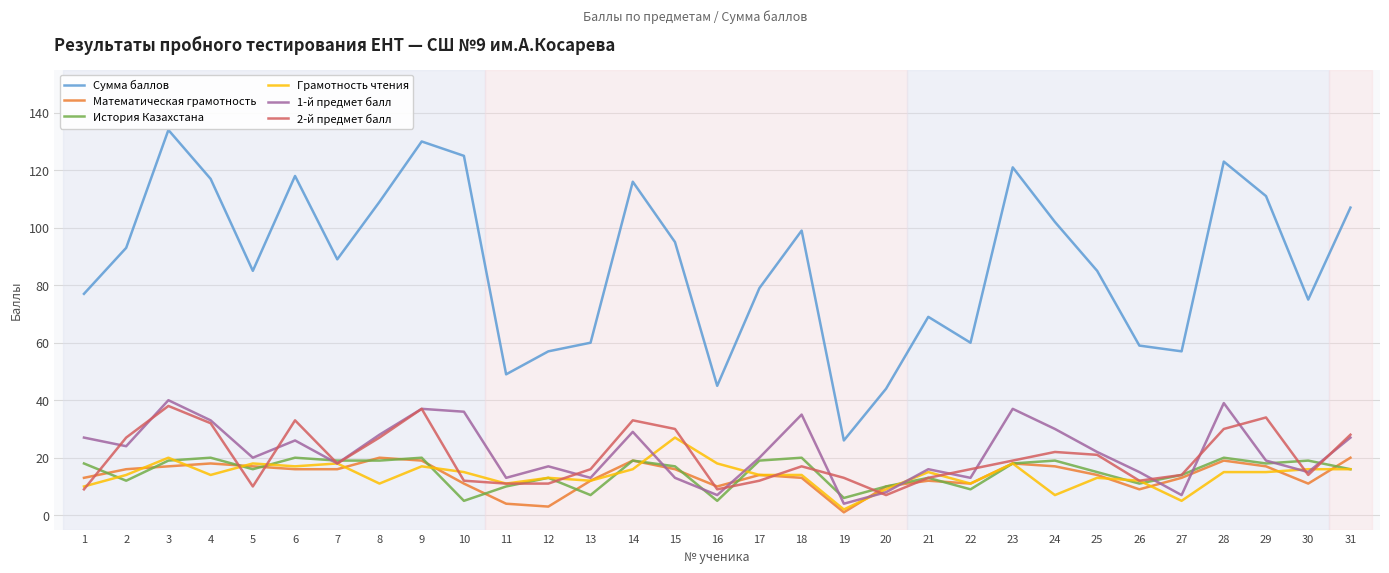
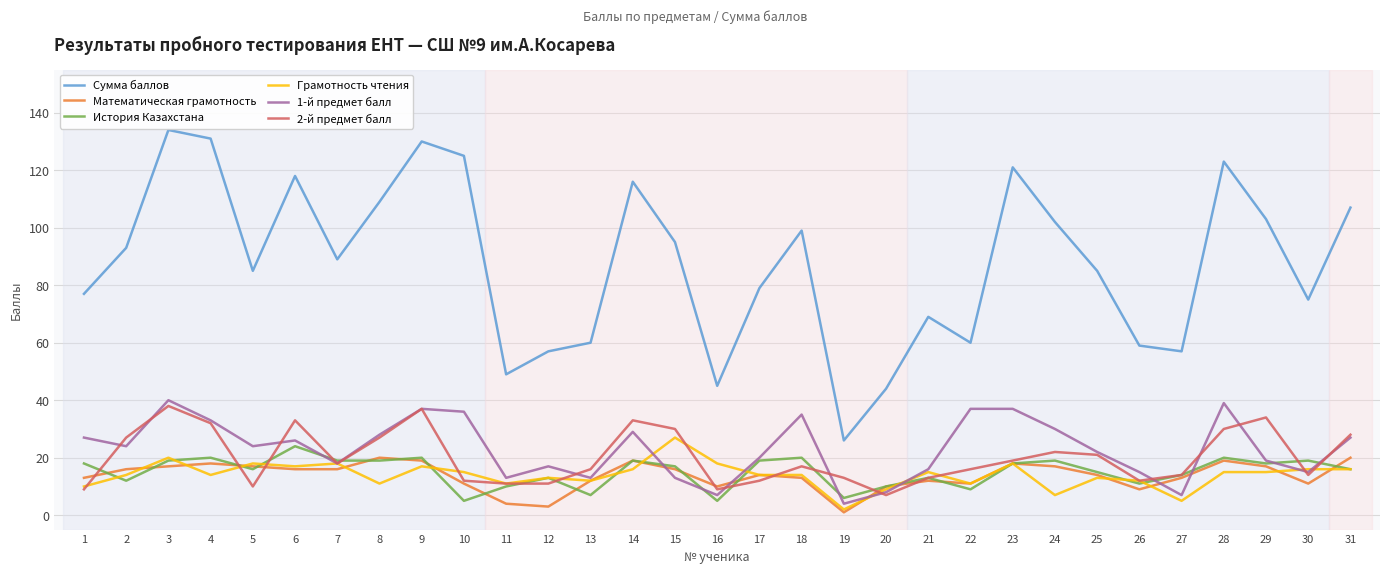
  {
    "Сумма баллов": {
      "1": 77,
      "2": 93,
      "3": 134,
-     "4": 117,
+     "4": 131,
      "5": 85,
      "6": 118,
      "7": 89,
      "8": 109,
      "9": 130,
      "10": 125,
      "11": 49,
      "12": 57,
      "13": 60,
      "14": 116,
      "15": 95,
      "16": 45,
      "17": 79,
      "18": 99,
      "19": 26,
      "20": 44,
      "21": 69,
      "22": 60,
      "23": 121,
      "24": 102,
      "25": 85,
      "26": 59,
      "27": 57,
      "28": 123,
-     "29": 111,
+     "29": 103,
      "30": 75,
      "31": 107
    },
    "История Казахстана": {
      "1": 18,
      "2": 12,
      "3": 19,
      "4": 20,
      "5": 16,
-     "6": 20,
+     "6": 24,
      "7": 19,
      "8": 19,
      "9": 20,
      "10": 5,
      "11": 10,
      "13": 7,
      "15": 17,
      "16": 5,
      "17": 19,
      "18": 20,
      "19": 6,
      "22": 9,
      "24": 19,
      "25": 15,
      "26": 11,
      "28": 20,
      "29": 18,
      "30": 19
    },
    "Грамотность чтения": {
      "1": 10,
      "2": 14,
      "3": 20,
      "4": 14,
      "5": 18,
      "6": 17,
      "8": 11,
      "9": 17,
      "10": 15,
      "14": 16,
      "15": 27,
      "16": 18,
      "18": 14,
      "19": 2,
      "20": 9,
      "21": 15,
      "24": 7,
      "25": 13,
      "27": 5,
      "28": 15,
      "29": 15,
      "30": 16
    },
    "1-й предмет балл": {
      "1": 27,
      "2": 24,
      "3": 40,
      "4": 33,
-     "5": 20,
+     "5": 24,
      "6": 26,
      "8": 28,
      "10": 36,
      "11": 13,
      "12": 17,
      "13": 13,
      "14": 29,
      "15": 13,
      "16": 7,
      "17": 20,
      "18": 35,
      "19": 4,
      "20": 8,
      "21": 16,
-     "22": 13,
+     "22": 37,
      "23": 37,
      "24": 30,
      "25": 22,
      "26": 15,
      "27": 7,
      "28": 39,
      "29": 19,
      "30": 15,
      "31": 27
    }
  }
